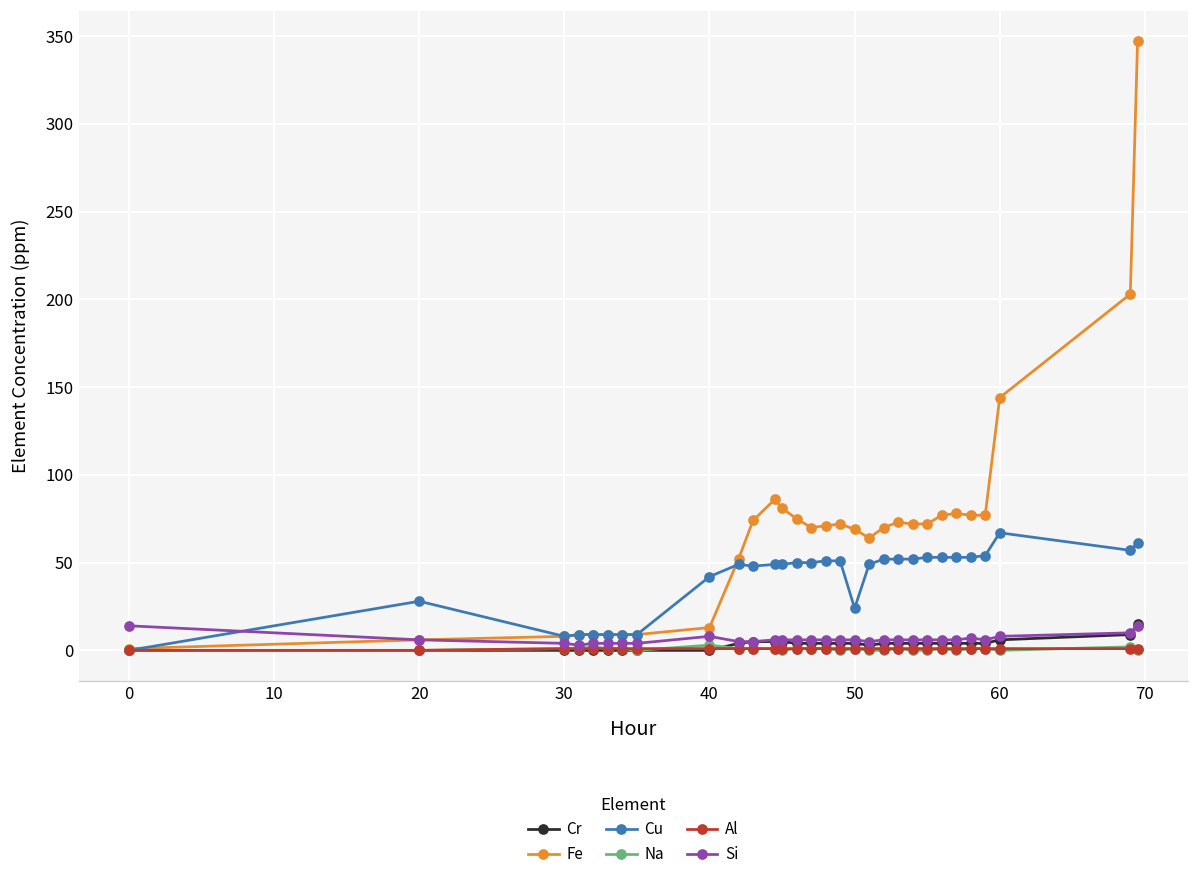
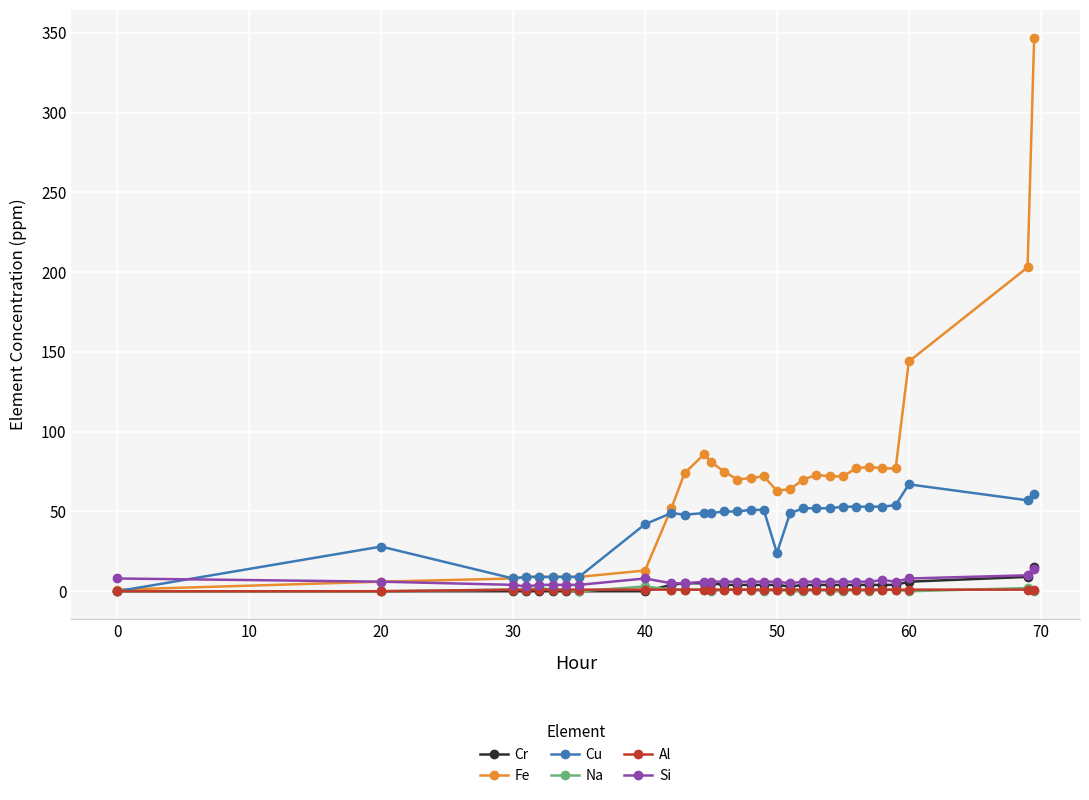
  {
    "Cr": {
      "50": 4,
      "60": 6
    },
    "Fe": {
      "40": 13,
-     "50": 69,
+     "50": 63,
      "60": 144
    },
    "Cu": {
      "20": 28,
      "40": 42,
      "50": 24,
      "60": 67
    },
    "Na": {
      "40": 3
    },
    "Si": {
-     "0": 14,
+     "0": 8,
      "30": 4,
      "40": 8,
      "50": 6,
      "60": 8
    }
  }
